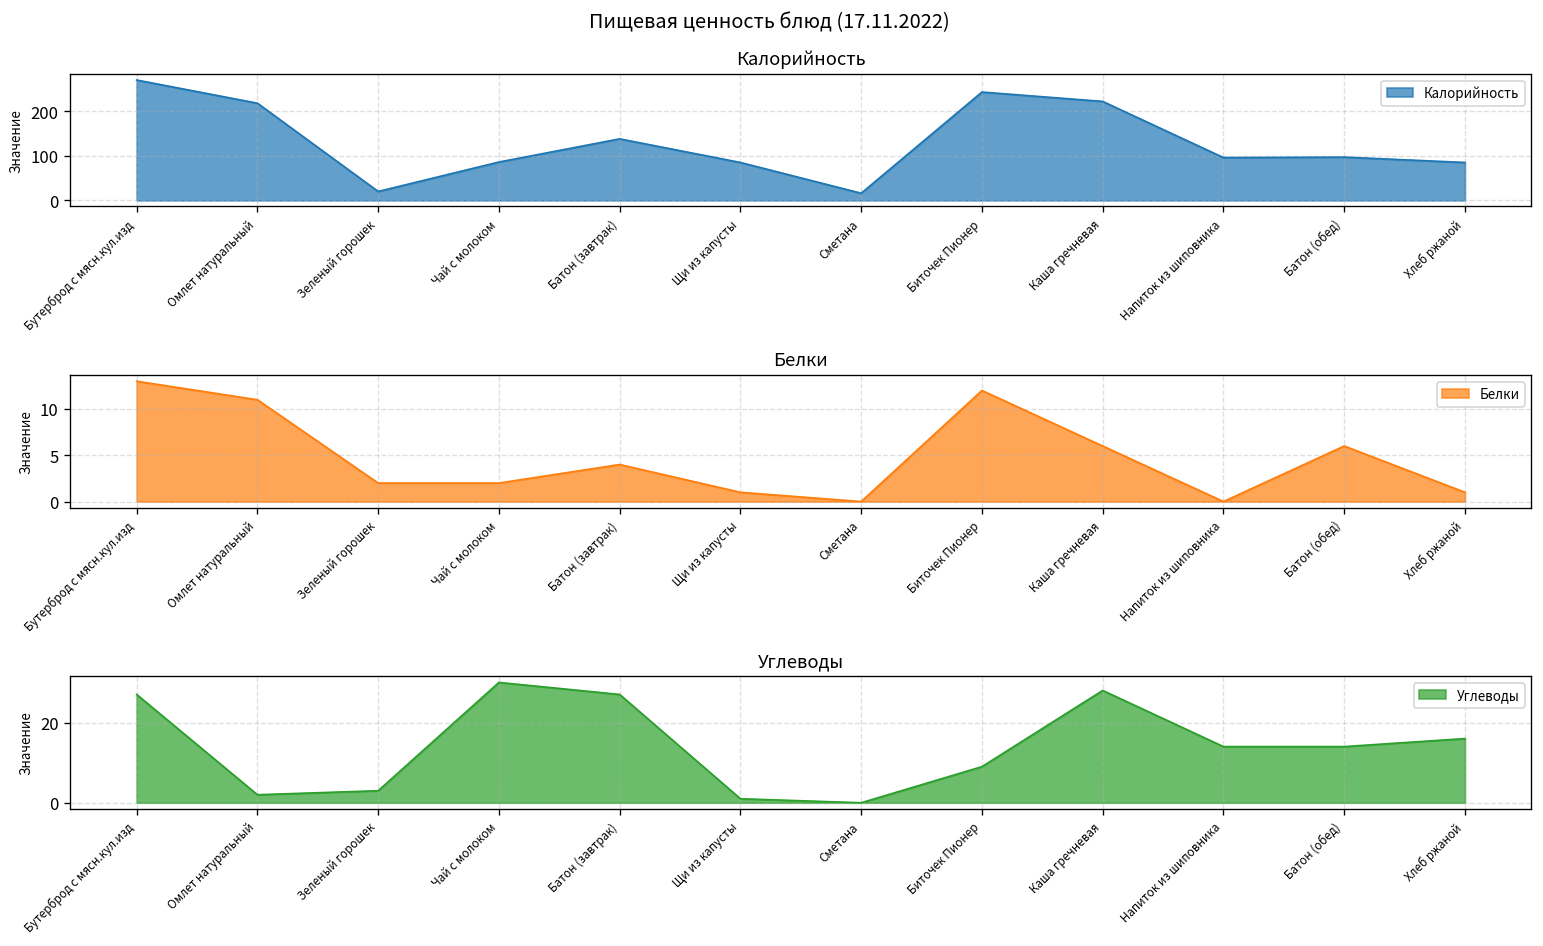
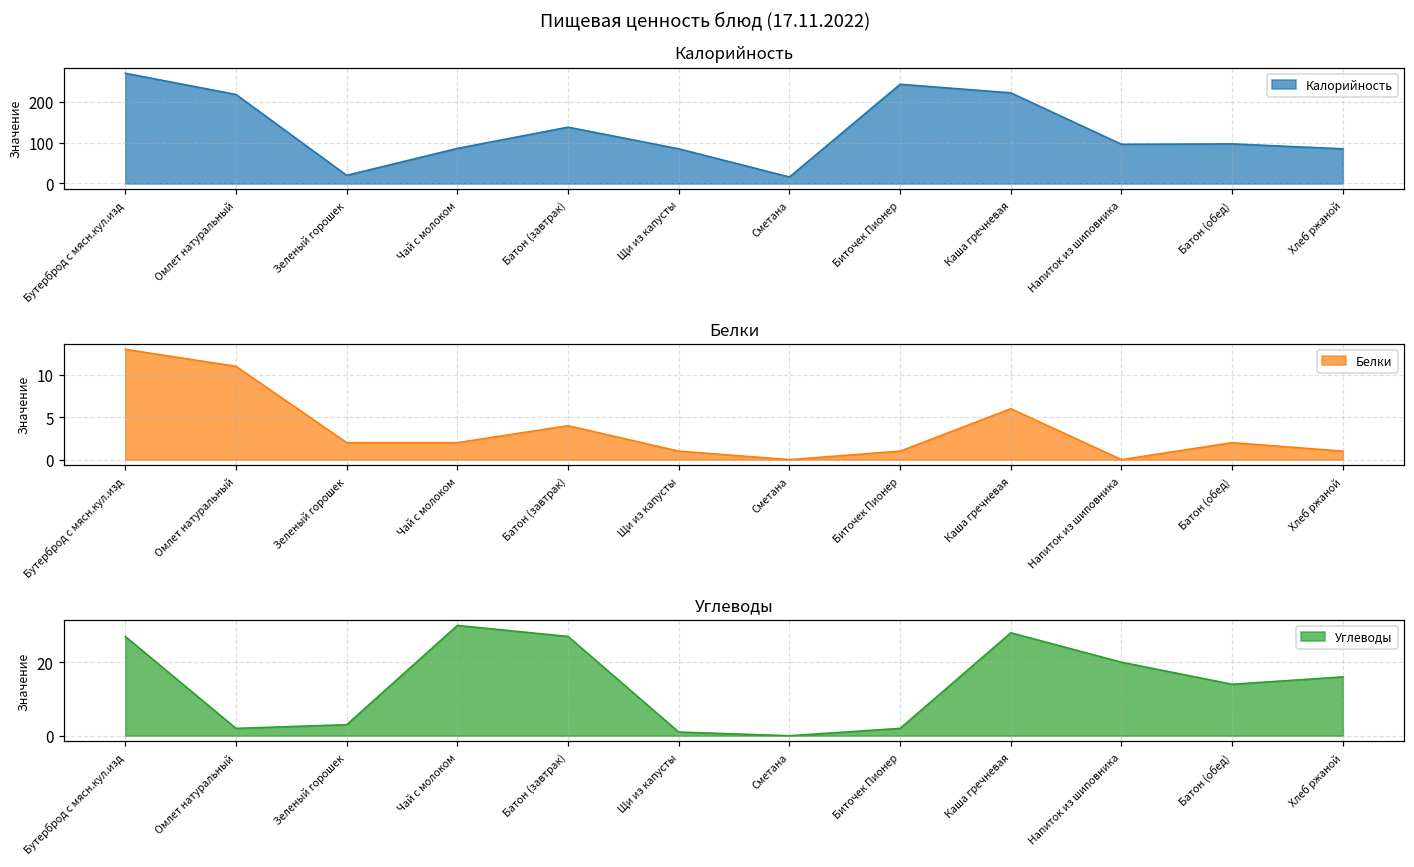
  {
    "Калорийность": {
      "Бутерброд с мясн.кул.изд": 270,
      "Омлет натуральный": 220,
      "Зеленый горошек": 20,
      "Чай с молоком": 90,
      "Батон (завтрак)": 140,
      "Щи из капусты": 90,
      "Сметана": 20,
      "Биточек Пионер": 240,
      "Каша гречневая": 220,
      "Напиток из шиповника": 100,
      "Батон (обед)": 100,
      "Хлеб ржаной": 90
    },
    "Белки": {
      "Бутерброд с мясн.кул.изд": 13,
      "Омлет натуральный": 11,
      "Зеленый горошек": 2,
      "Чай с молоком": 2,
      "Батон (завтрак)": 4,
      "Щи из капусты": 1,
      "Сметана": 0,
-     "Биточек Пионер": 12,
+     "Биточек Пионер": 1,
      "Каша гречневая": 6,
      "Напиток из шиповника": 0,
-     "Батон (обед)": 6,
+     "Батон (обед)": 2,
      "Хлеб ржаной": 1
    },
    "Углеводы": {
      "Бутерброд с мясн.кул.изд": 27,
      "Омлет натуральный": 2,
      "Зеленый горошек": 3,
      "Чай с молоком": 30,
      "Батон (завтрак)": 27,
      "Щи из капусты": 1,
      "Сметана": 0,
-     "Биточек Пионер": 9,
+     "Биточек Пионер": 2,
      "Каша гречневая": 28,
-     "Напиток из шиповника": 14,
+     "Напиток из шиповника": 20,
      "Батон (обед)": 14,
      "Хлеб ржаной": 16
    }
  }
